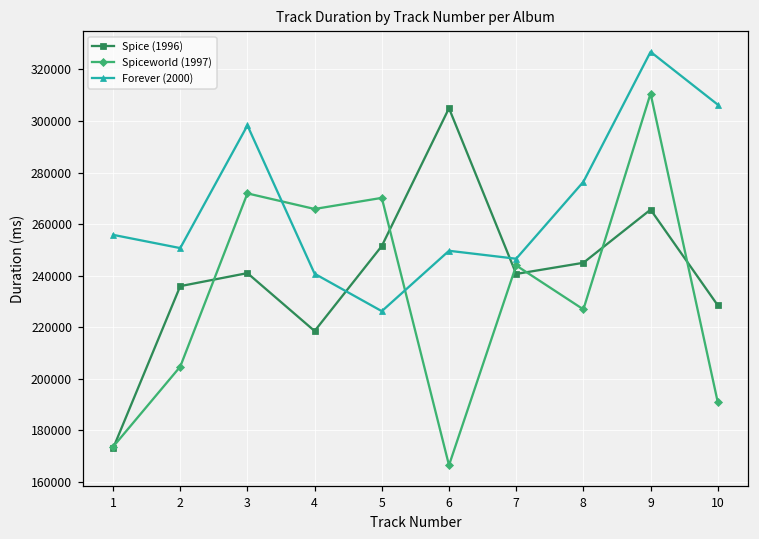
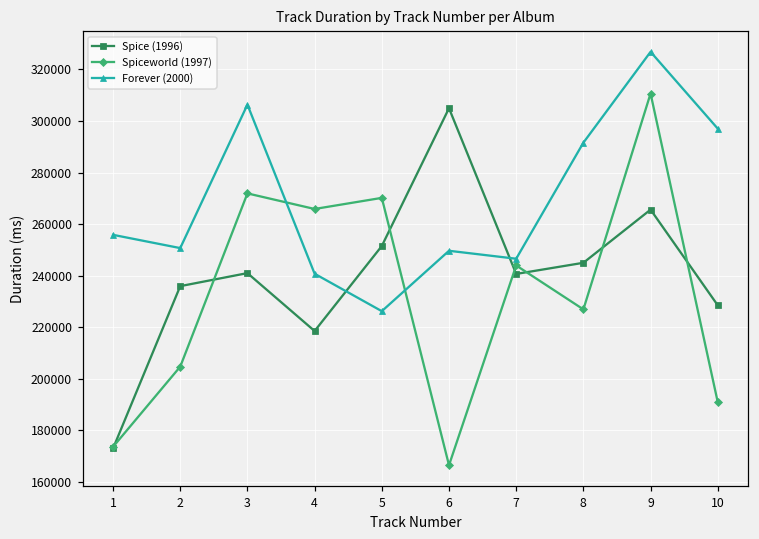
  {
    "Forever (2000)": {
      "1": 256000,
      "2": 251000,
-     "3": 298000,
+     "3": 306000,
      "4": 241000,
      "5": 226000,
      "6": 250000,
      "7": 247000,
-     "8": 276000,
+     "8": 292000,
      "9": 327000,
-     "10": 306000
+     "10": 297000
    }
  }
